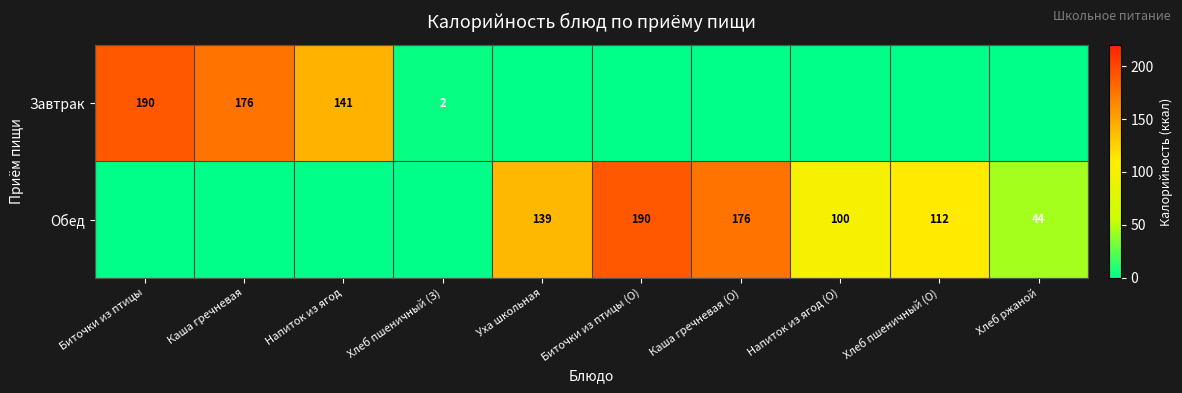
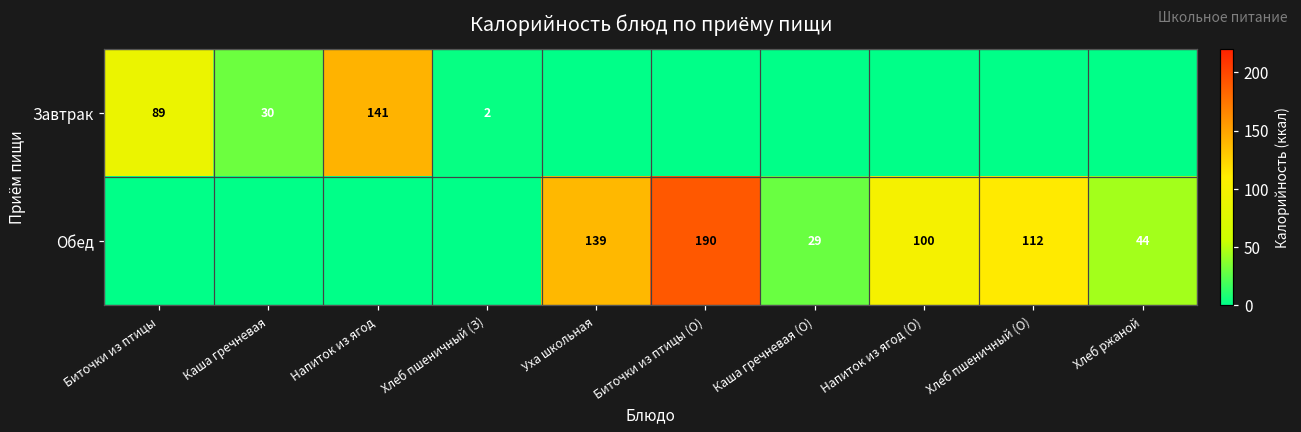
  {
    "Завтрак": {
-     "Биточки из птицы": 190,
-     "Каша гречневая": 176,
+     "Биточки из птицы": 89,
+     "Каша гречневая": 30,
      "Напиток из ягод": 141,
      "Хлеб пшеничный (З)": 2
    },
    "Обед": {
      "Уха школьная": 139,
      "Биточки из птицы (О)": 190,
-     "Каша гречневая (О)": 176,
+     "Каша гречневая (О)": 29,
      "Напиток из ягод (О)": 100,
      "Хлеб пшеничный (О)": 112,
      "Хлеб ржаной": 44
    }
  }
